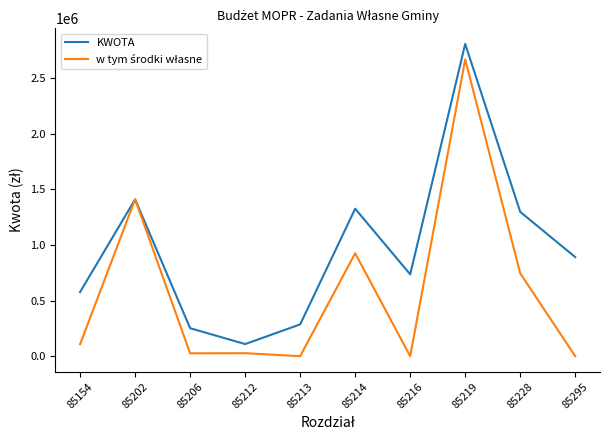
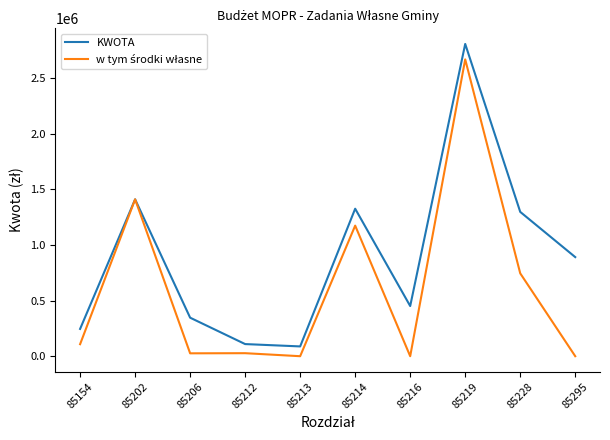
  {
    "KWOTA": {
-     "85154": 580000,
-     "85206": 250000,
+     "85154": 250000,
+     "85206": 350000,
      "85212": 110000,
-     "85213": 290000,
+     "85213": 90000,
      "85214": 1330000,
-     "85216": 740000,
+     "85216": 450000,
      "85219": 2810000,
      "85228": 1300000,
      "85295": 890000
    },
    "w tym środki własne": {
      "85154": 110000,
      "85206": 30000,
      "85212": 30000,
      "85213": 0,
-     "85214": 930000,
+     "85214": 1170000,
      "85216": 0,
      "85219": 2670000,
      "85228": 750000,
      "85295": 0
    }
  }
